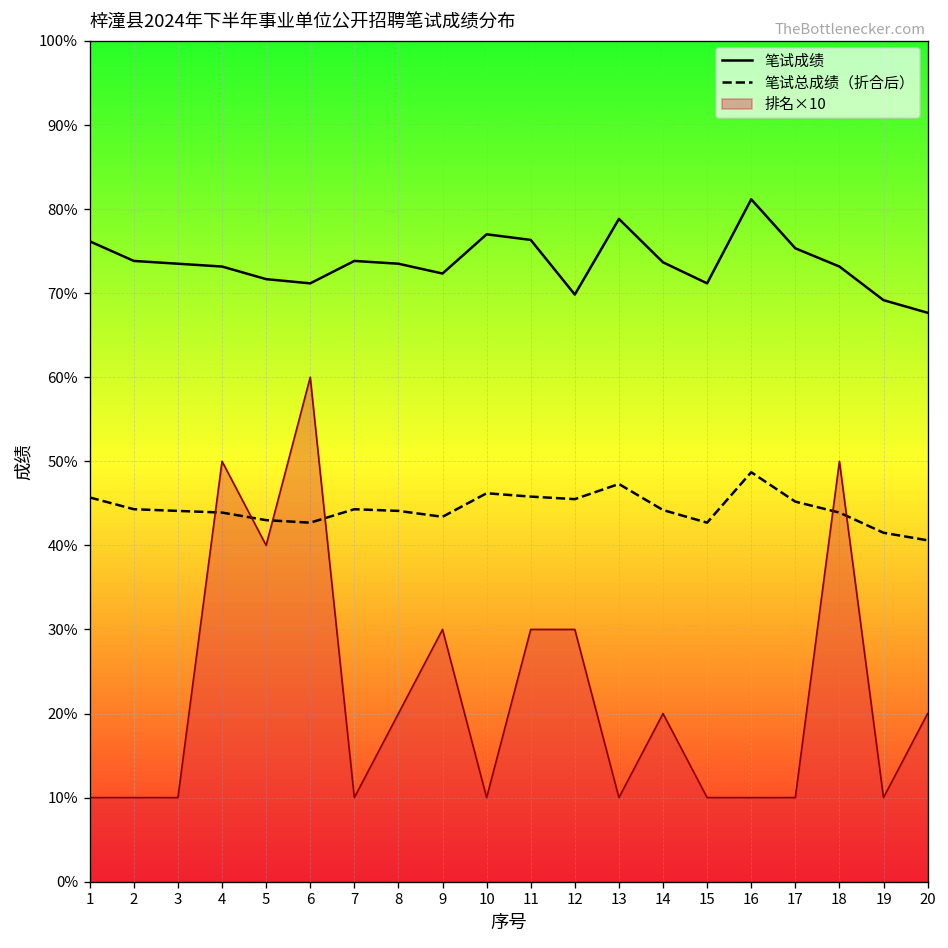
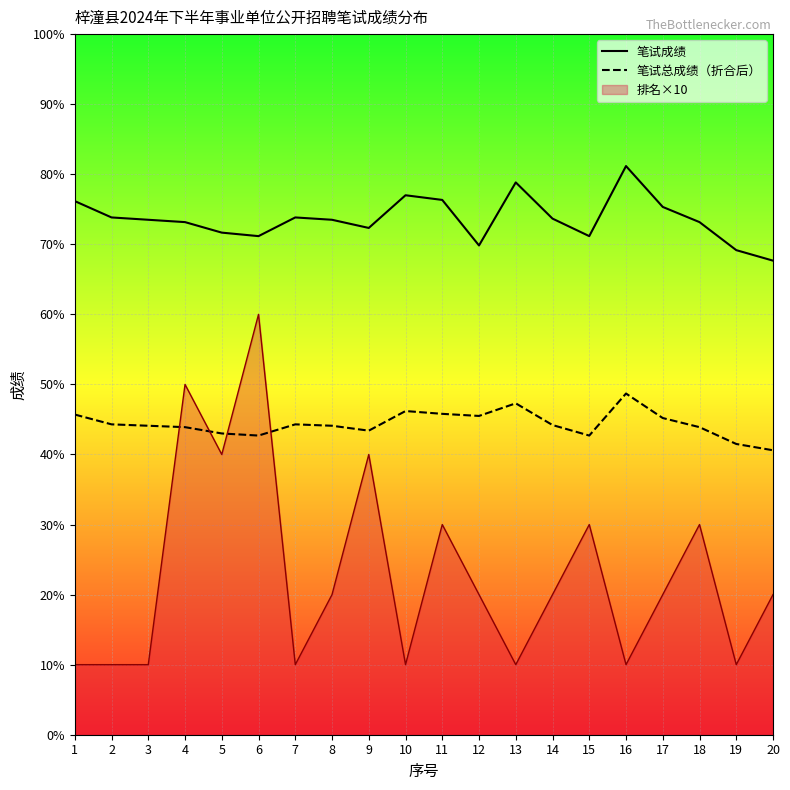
  {
    "排名×10": {
      "1": "10%",
      "2": "10%",
      "3": "10%",
      "4": "50%",
      "5": "40%",
      "6": "60%",
      "7": "10%",
      "8": "20%",
-     "9": "30%",
+     "9": "40%",
      "10": "10%",
      "11": "30%",
-     "12": "30%",
+     "12": "20%",
      "13": "10%",
      "14": "20%",
-     "15": "10%",
+     "15": "30%",
      "16": "10%",
-     "17": "10%",
-     "18": "50%",
+     "17": "20%",
+     "18": "30%",
      "19": "10%",
      "20": "20%"
    }
  }
